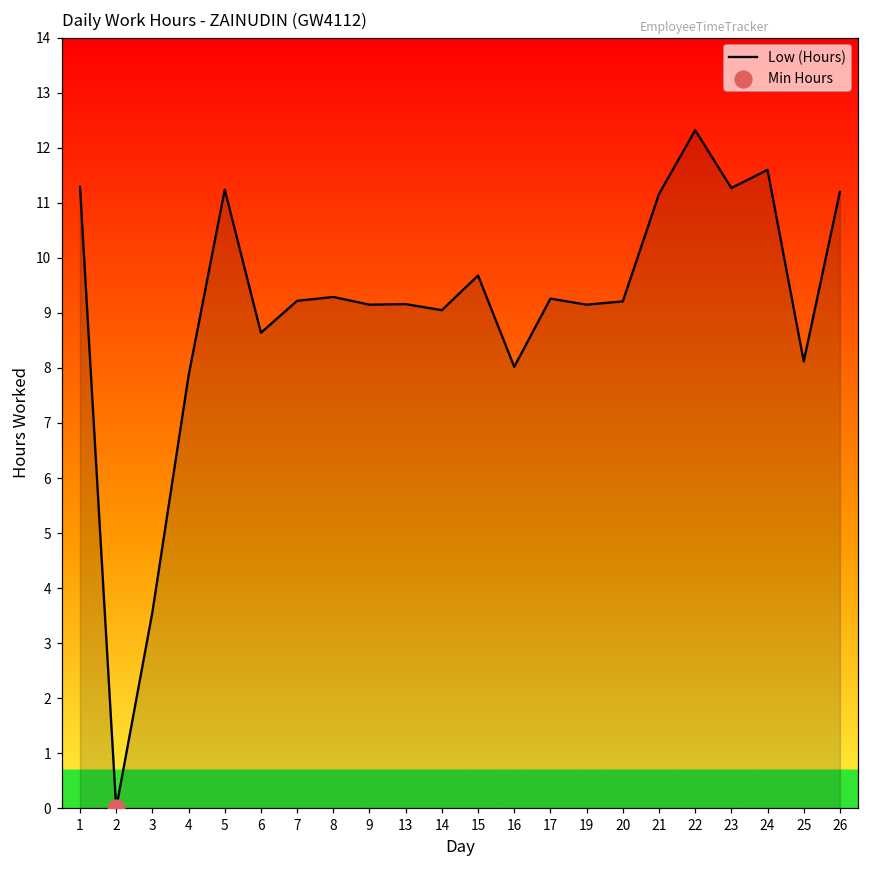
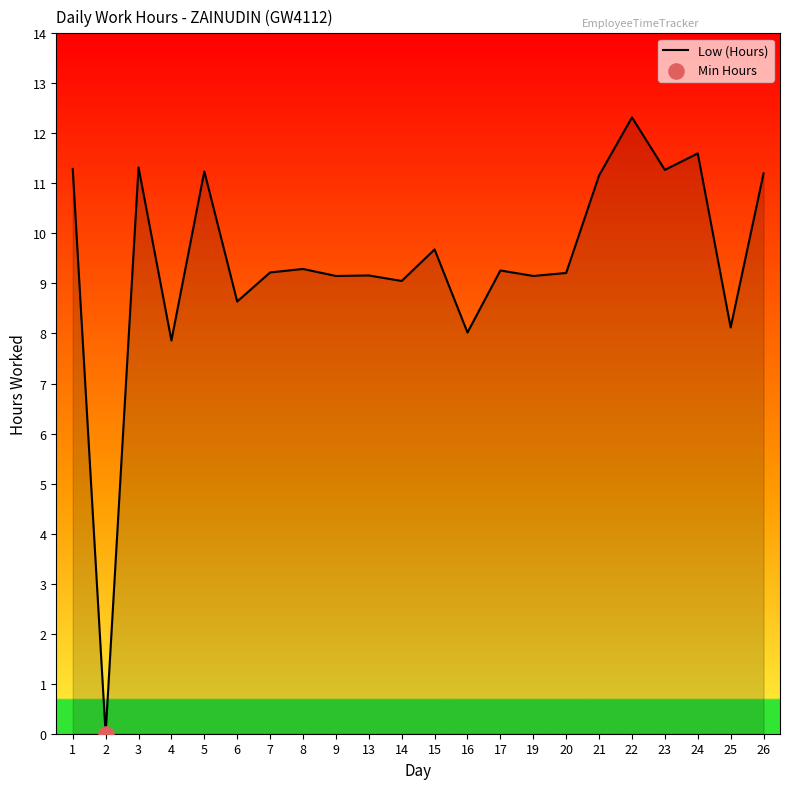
  {
    "Low (Hours)": {
      "1": 11.3,
-     "3": 3.6,
+     "3": 11.3,
      "4": 7.9,
      "5": 11.2,
      "6": 8.6,
      "7": 9.2,
      "8": 9.3,
      "9": 9.2,
      "13": 9.2,
      "14": 9.1,
      "15": 9.7,
      "16": 8.0,
      "17": 9.3,
      "19": 9.2,
      "20": 9.2,
      "21": 11.2,
      "22": 12.3,
      "23": 11.3,
      "24": 11.6,
      "25": 8.1,
      "26": 11.2
    }
  }
